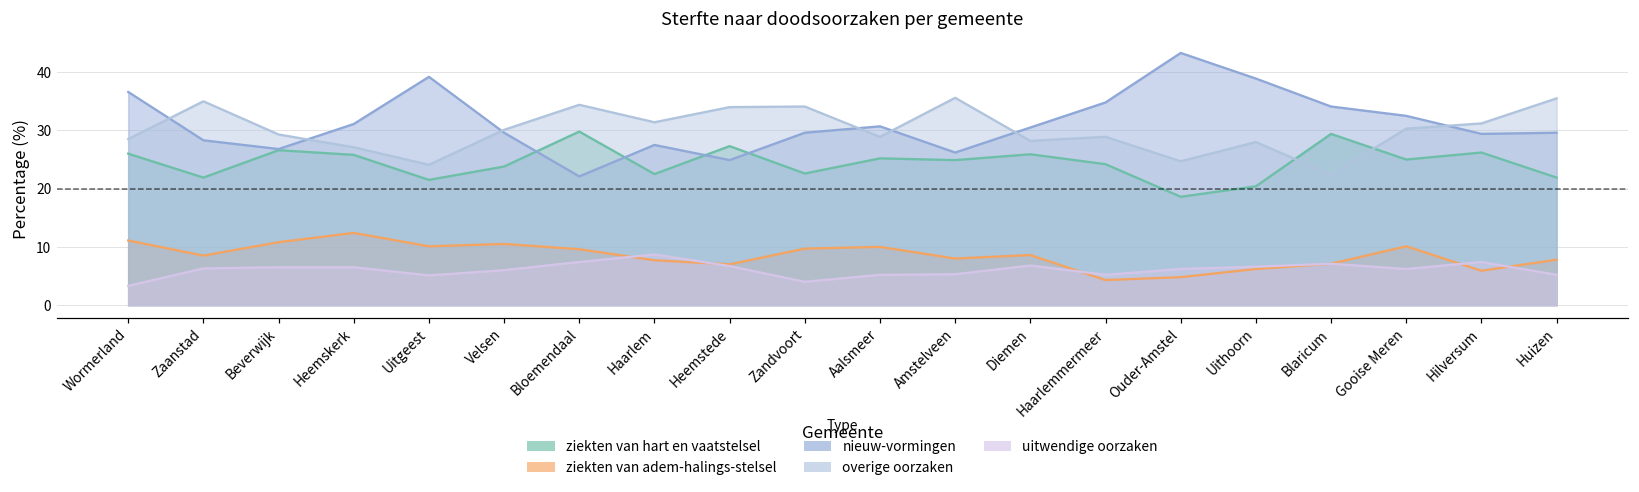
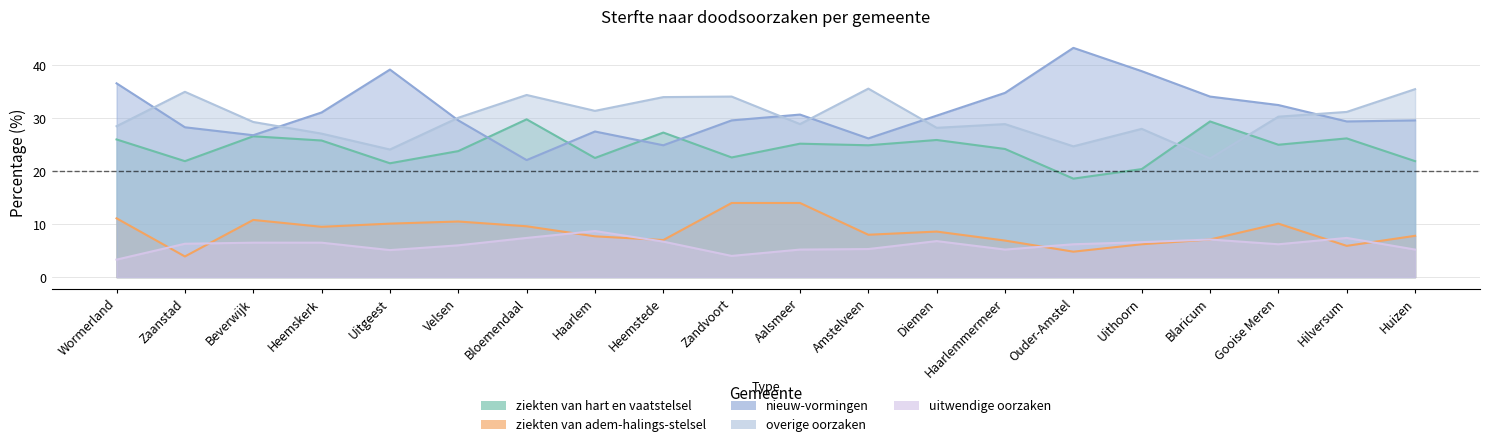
  {
    "ziekten van adem-halings-stelsel": {
      "Wormerland": 11,
-     "Zaanstad": 9,
+     "Zaanstad": 4,
      "Beverwijk": 11,
-     "Heemskerk": 12,
+     "Heemskerk": 10,
      "Uitgeest": 10,
      "Velsen": 11,
      "Bloemendaal": 10,
      "Haarlem": 8,
-     "Zandvoort": 10,
-     "Aalsmeer": 10,
+     "Zandvoort": 14,
+     "Aalsmeer": 14,
      "Amstelveen": 8,
      "Diemen": 9,
-     "Haarlemmermeer": 4,
+     "Haarlemmermeer": 7,
      "Ouder-Amstel": 5,
      "Gooise Meren": 10,
      "Hilversum": 6,
      "Huizen": 8
    }
  }
